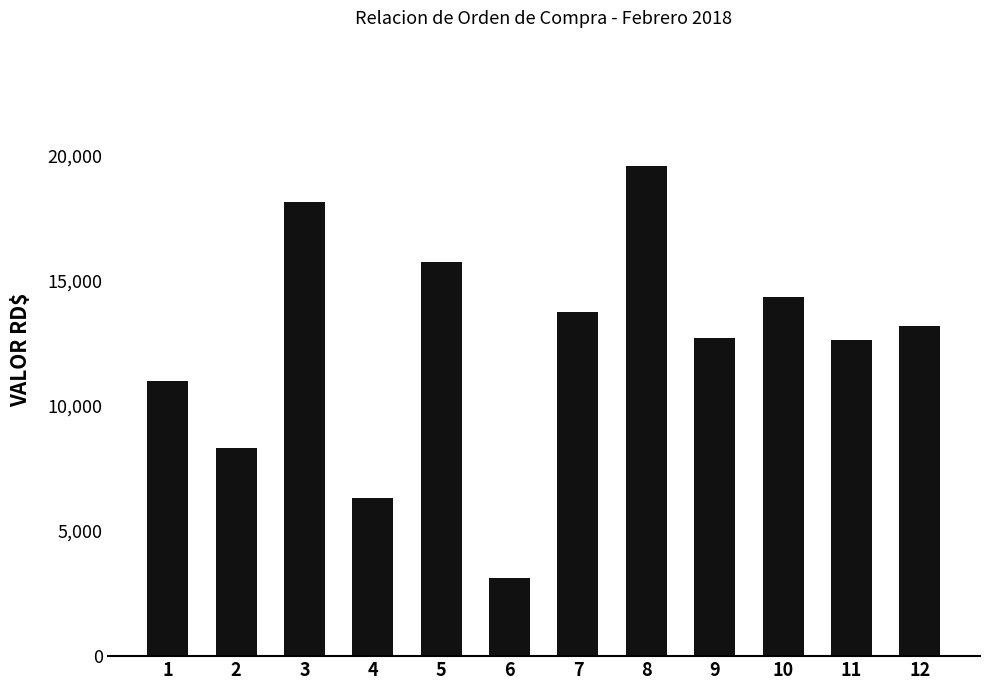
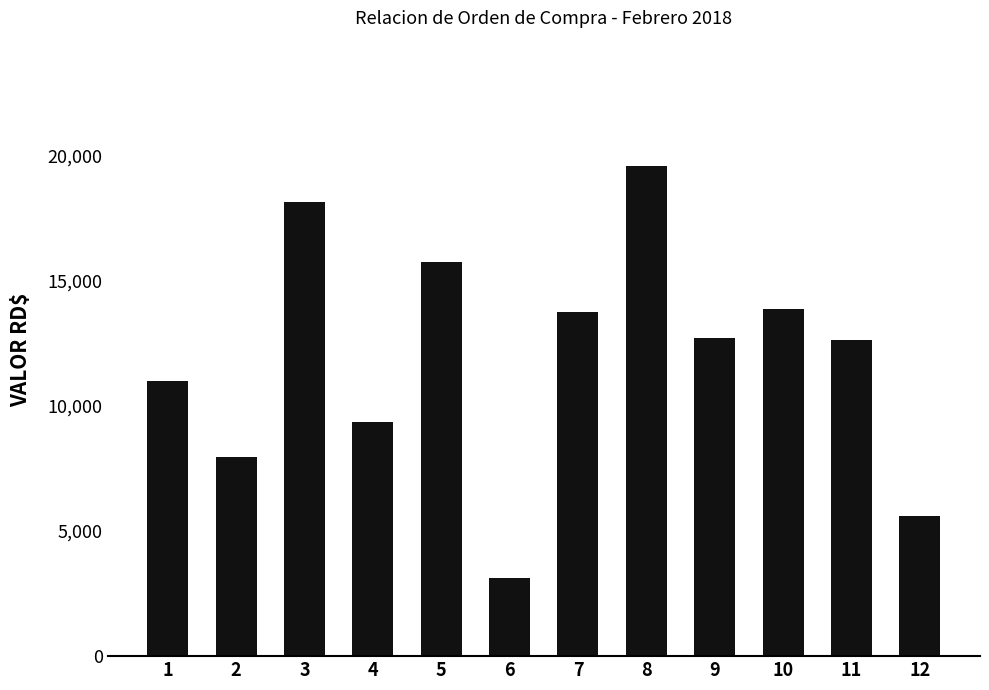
  {
    "1": "11,000",
-   "2": "8,300",
+   "2": "8,000",
    "3": "18,200",
-   "4": "6,300",
+   "4": "9,400",
    "5": "15,700",
    "6": "3,100",
    "7": "13,800",
    "8": "19,600",
    "9": "12,700",
-   "10": "14,400",
+   "10": "13,900",
    "11": "12,600",
-   "12": "13,200"
+   "12": "5,600"
  }
